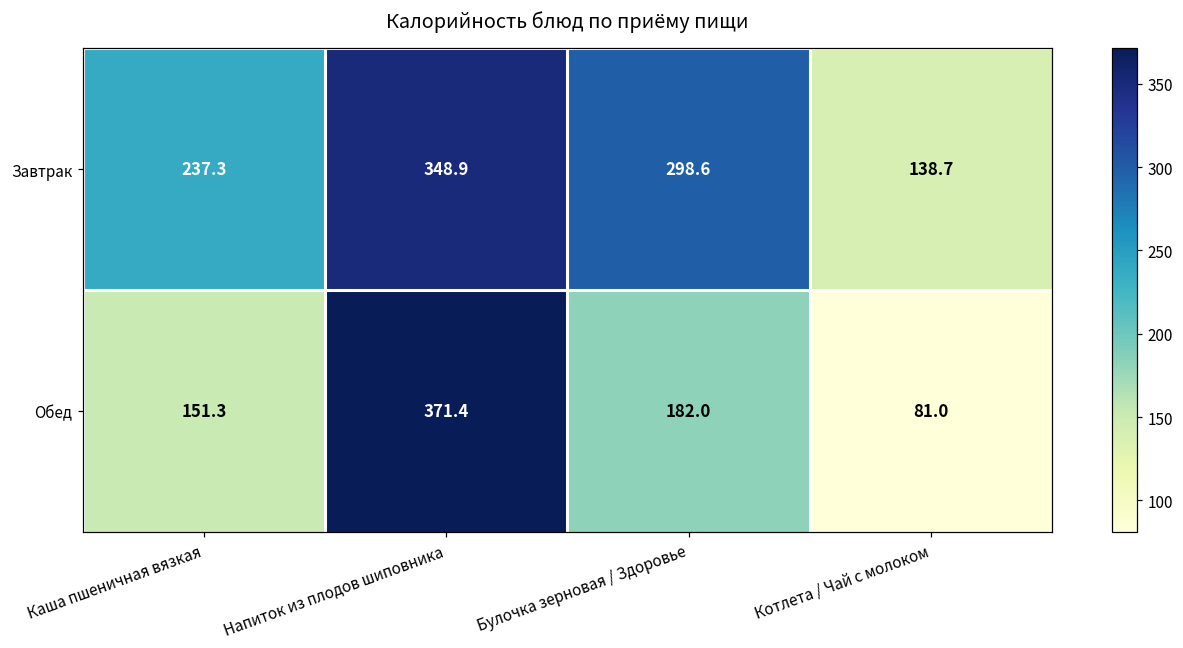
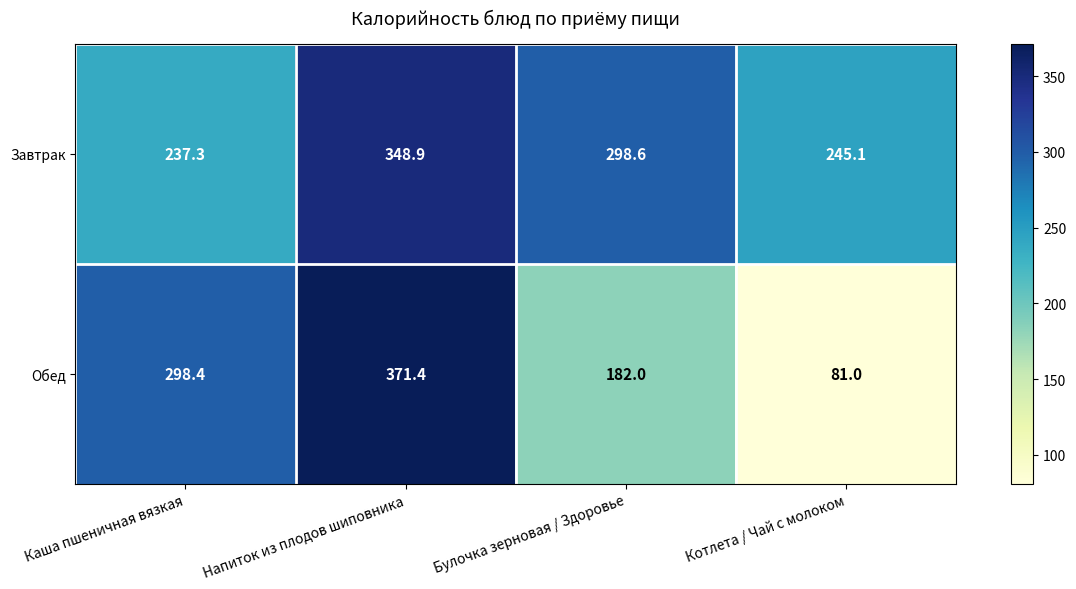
  {
    "Завтрак": {
      "Каша пшеничная вязкая": 237.3,
      "Напиток из плодов шиповника": 348.9,
      "Булочка зерновая / Здоровье": 298.6,
-     "Котлета / Чай с молоком": 138.7
+     "Котлета / Чай с молоком": 245.1
    },
    "Обед": {
-     "Каша пшеничная вязкая": 151.3,
+     "Каша пшеничная вязкая": 298.4,
      "Напиток из плодов шиповника": 371.4,
      "Булочка зерновая / Здоровье": 182.0,
      "Котлета / Чай с молоком": 81.0
    }
  }
